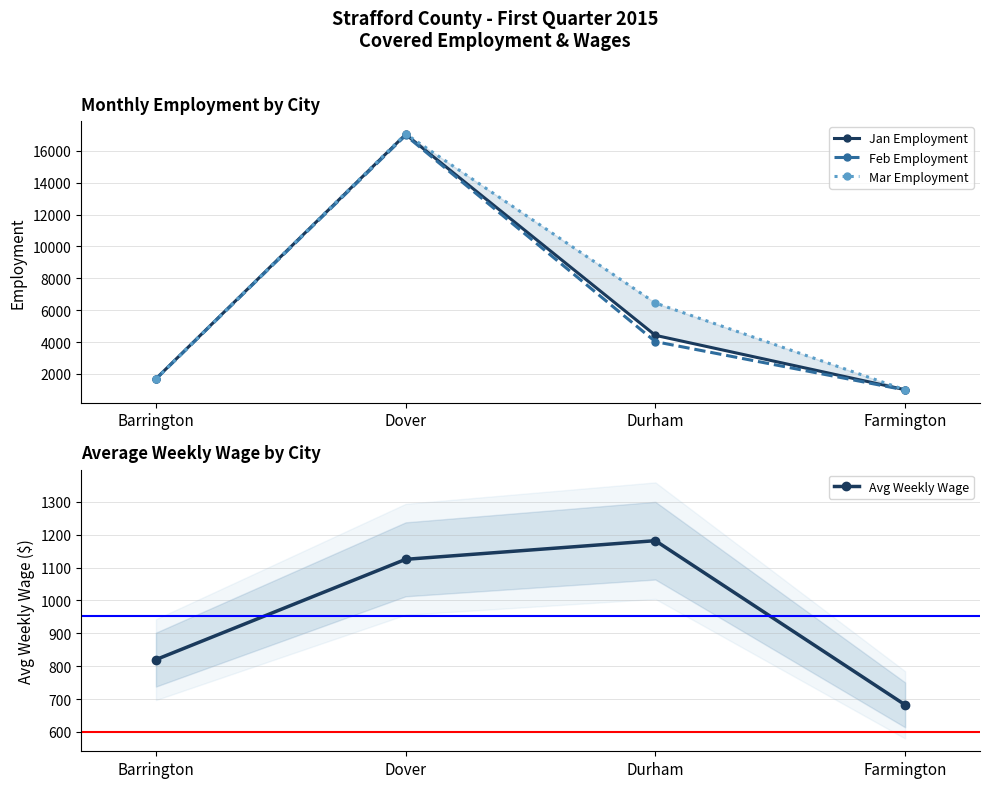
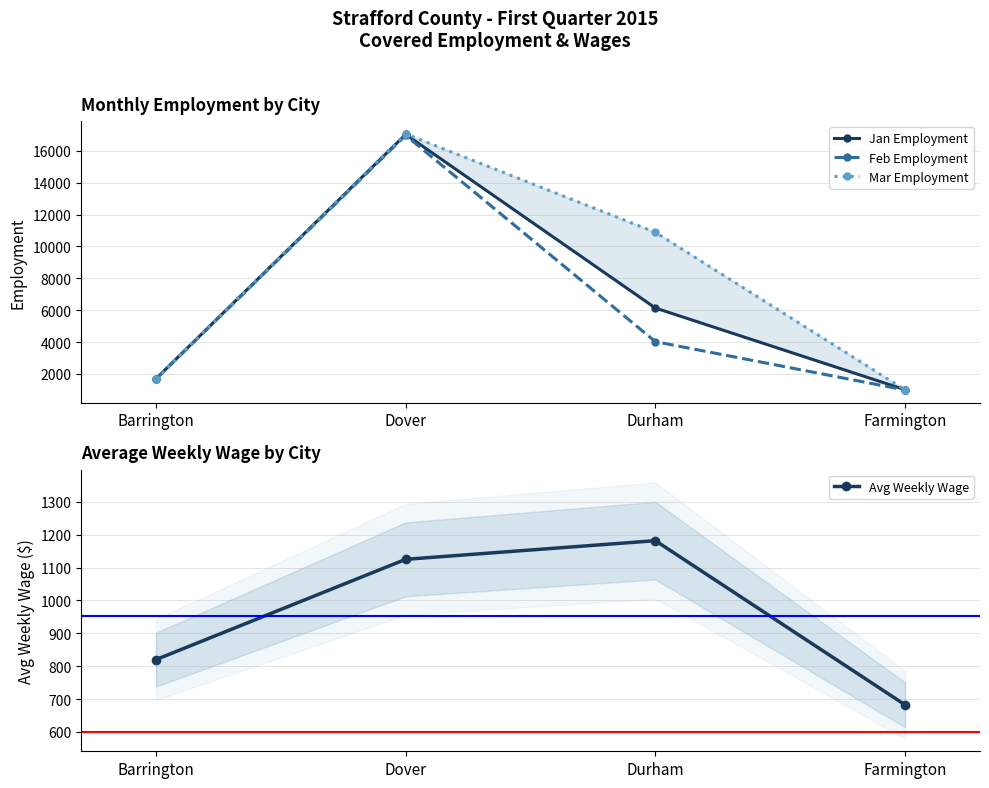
  {
    "Monthly Employment by City": {
      "Jan Employment": {
-       "Durham": 4400
+       "Durham": 6100
      },
      "Feb Employment": {
        "Durham": 4000
      },
      "Mar Employment": {
-       "Durham": 6500
+       "Durham": 10900
      }
    },
    "Average Weekly Wage by City": {
      "Avg Weekly Wage": {
        "Barrington": 820,
        "Dover": 1130,
        "Durham": 1180,
        "Farmington": 680
      }
    }
  }
